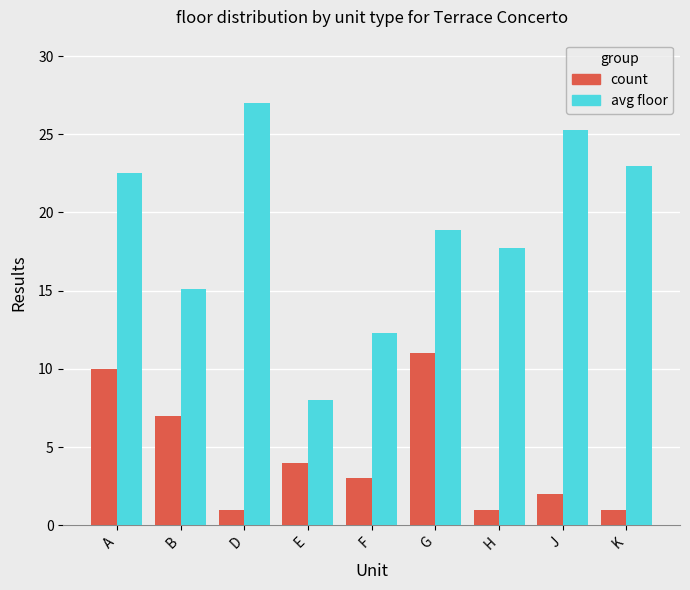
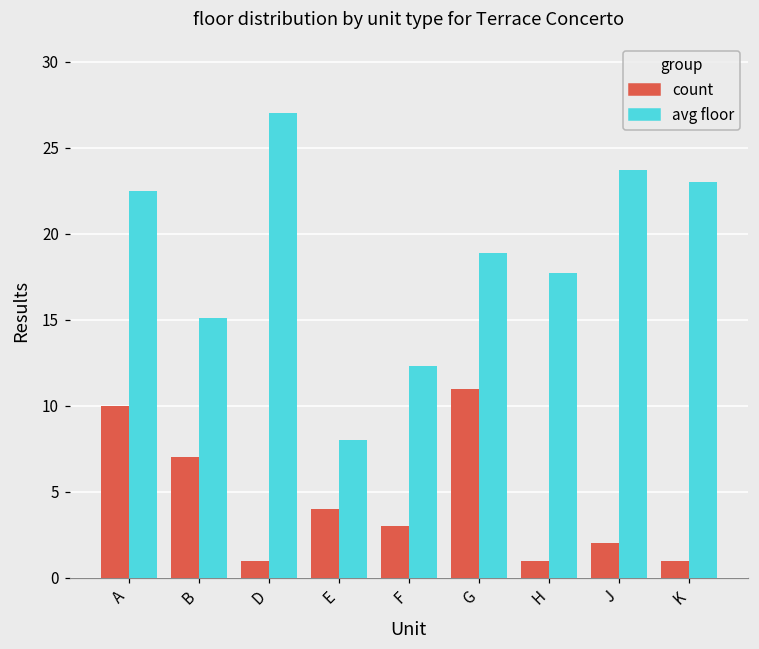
  {
    "count": {
      "A": 10.0,
      "B": 7.0,
      "D": 1.0,
      "E": 4.0,
      "F": 3.0,
      "G": 11.0,
      "H": 1.0,
      "J": 2.0,
      "K": 1.0
    },
    "avg floor": {
      "A": 22.5,
      "B": 15.1,
      "D": 27.0,
      "E": 8.0,
      "F": 12.3,
      "G": 18.9,
      "H": 17.7,
-     "J": 25.3,
+     "J": 23.7,
      "K": 23.0
    }
  }
